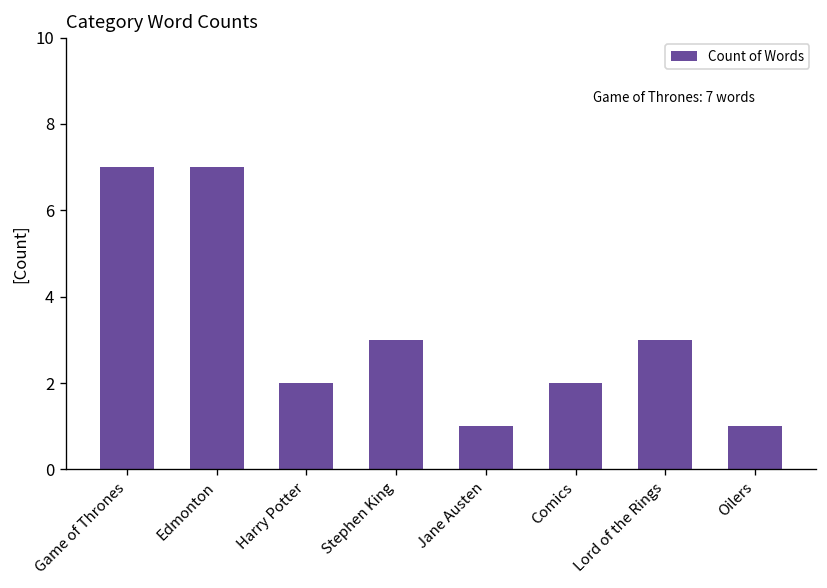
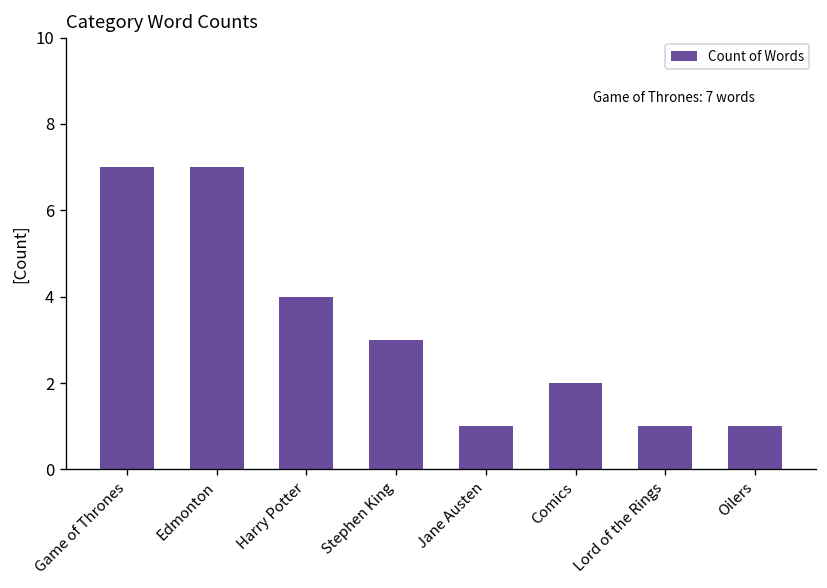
  {
    "Game of Thrones": 7,
    "Edmonton": 7,
-   "Harry Potter": 2,
+   "Harry Potter": 4,
    "Stephen King": 3,
    "Jane Austen": 1,
    "Comics": 2,
-   "Lord of the Rings": 3,
+   "Lord of the Rings": 1,
    "Oilers": 1
  }
